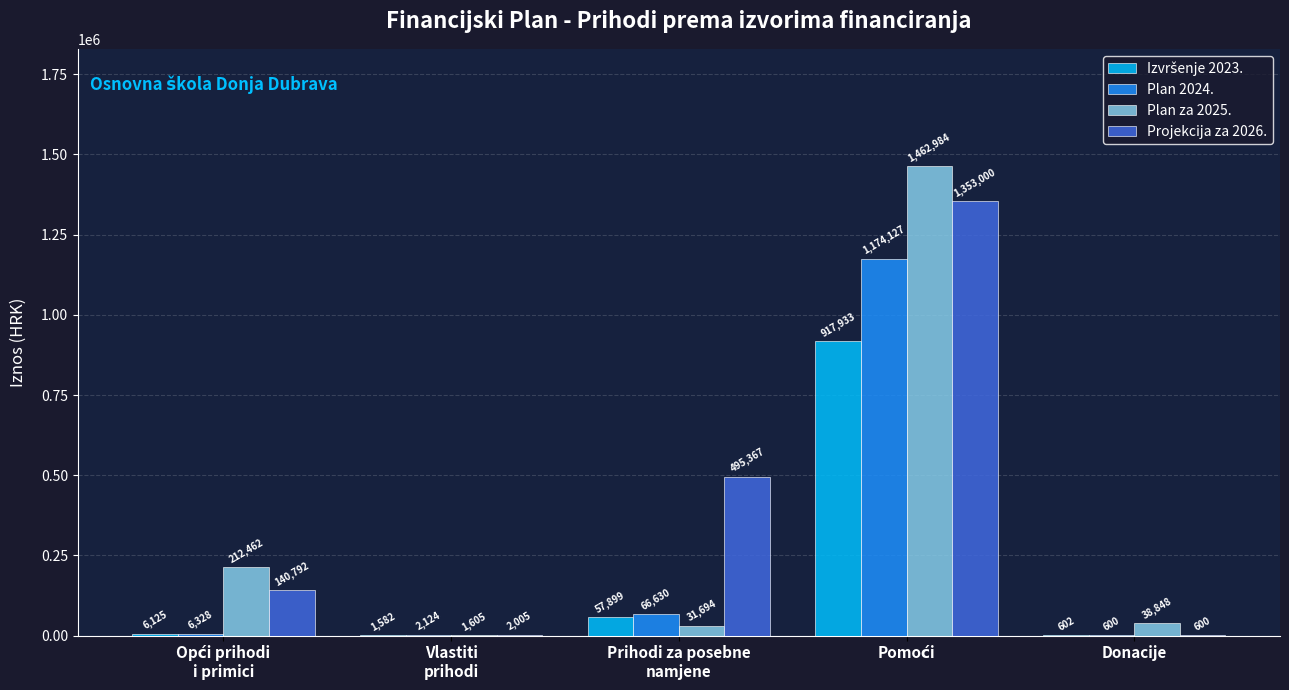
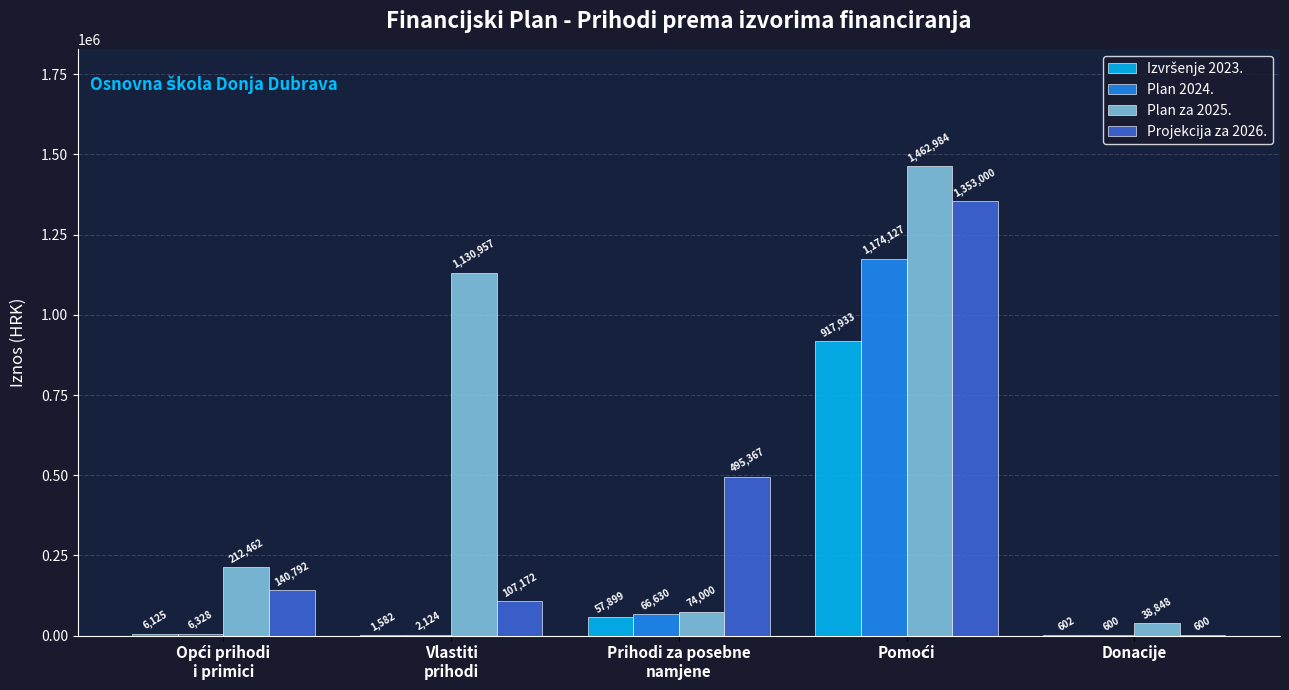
  {
    "Plan za 2025.": {
      "Opći prihodi i primici": "212,462",
-     "Vlastiti prihodi": "1,605",
-     "Prihodi za posebne namjene": "31,694",
+     "Vlastiti prihodi": "1,130,957",
+     "Prihodi za posebne namjene": "74,000",
      "Pomoći": "1,462,984",
      "Donacije": "38,848"
    },
    "Projekcija za 2026.": {
      "Opći prihodi i primici": "140,792",
-     "Vlastiti prihodi": "2,005",
+     "Vlastiti prihodi": "107,172",
      "Prihodi za posebne namjene": "495,367",
      "Pomoći": "1,353,000",
      "Donacije": "600"
    }
  }
